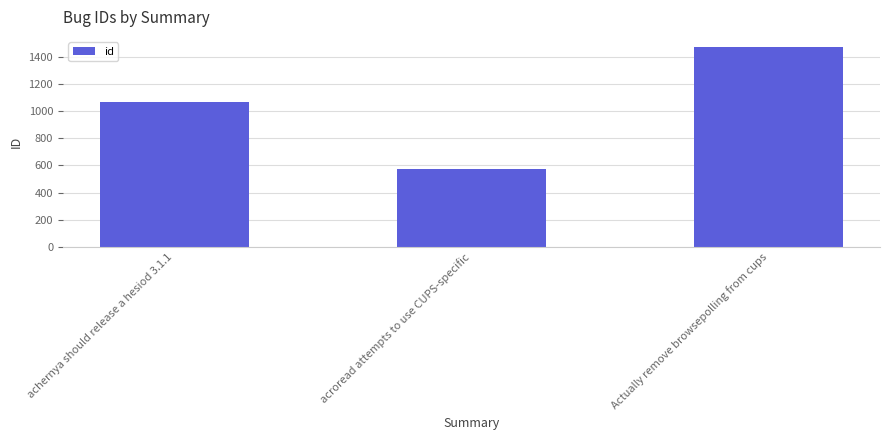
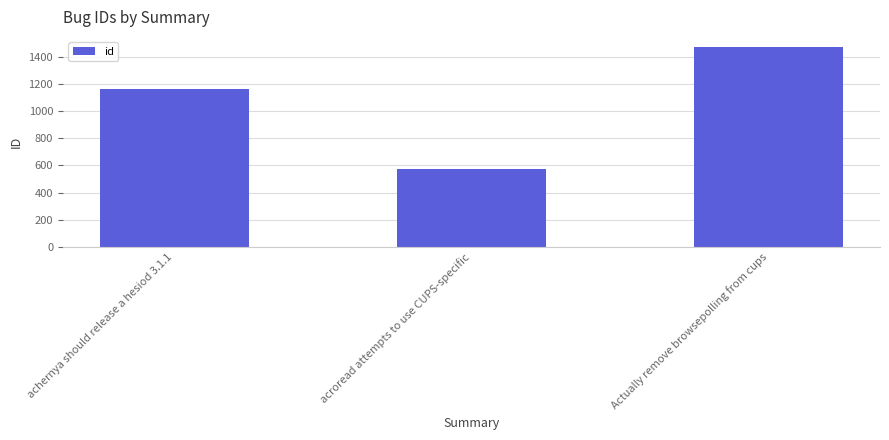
  {
-   "achernya should release a hesiod 3.1.1": 1060,
+   "achernya should release a hesiod 3.1.1": 1160,
    "acroread attempts to use CUPS-specific": 580,
    "Actually remove browsepolling from cups": 1470
  }
